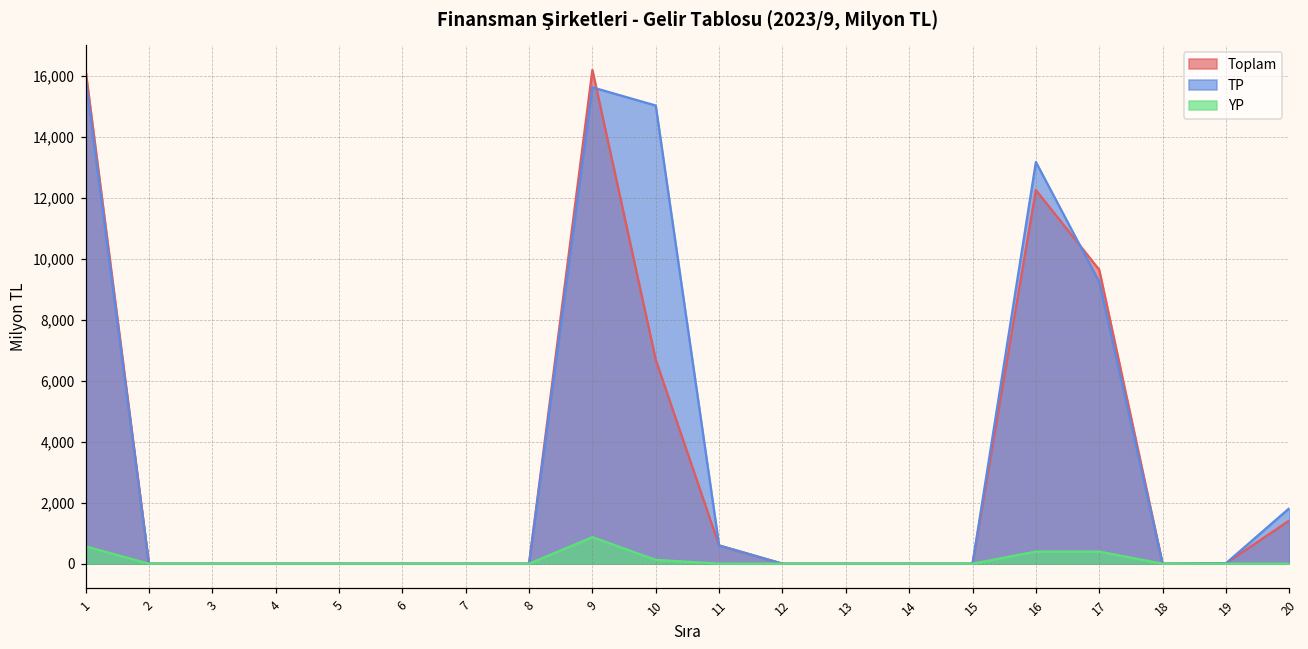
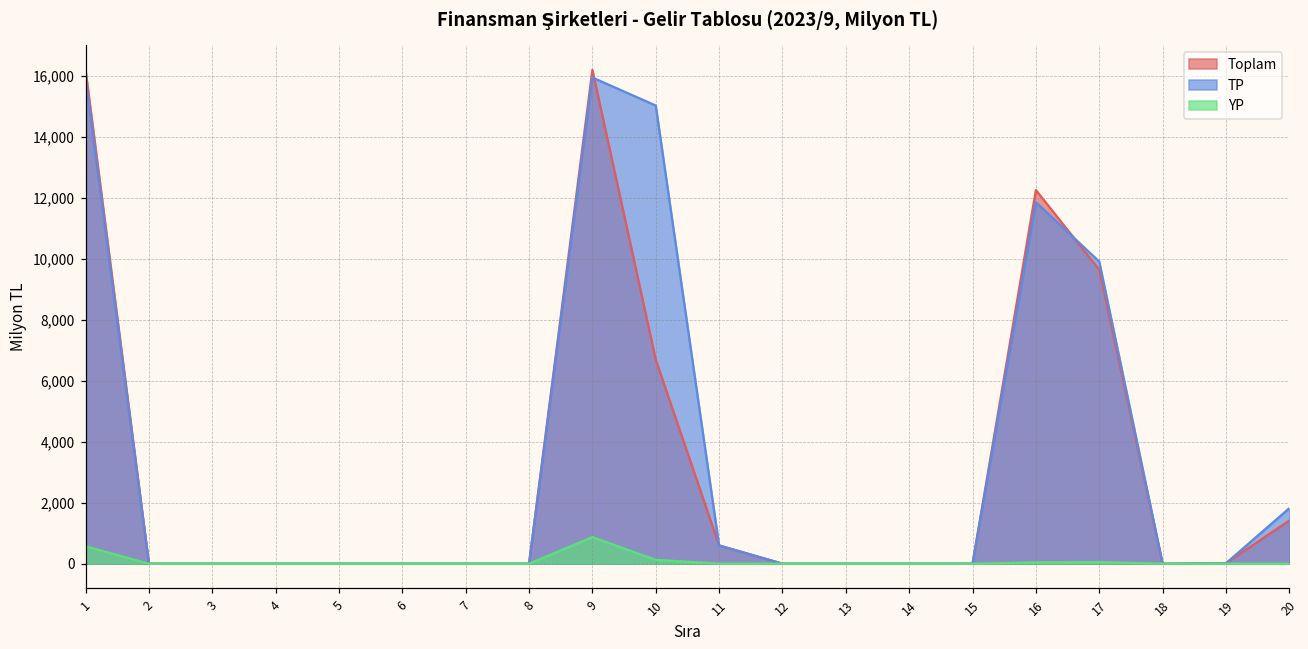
  {
    "Toplam": {
      "1": "16,200",
      "9": "16,200",
      "10": "6,700",
      "16": "12,300",
      "17": "9,600",
      "20": "1,400"
    },
    "TP": {
      "1": "15,900",
-     "9": "15,600",
+     "9": "16,000",
      "10": "15,000",
-     "16": "13,200",
-     "17": "9,200",
+     "16": "11,900",
+     "17": "9,900",
      "20": "1,800"
    },
    "YP": {
      "1": "600",
      "9": "900",
      "10": "100",
      "11": "0",
-     "16": "400",
-     "17": "400",
+     "16": "0",
+     "17": "100",
      "20": "0"
    }
  }
